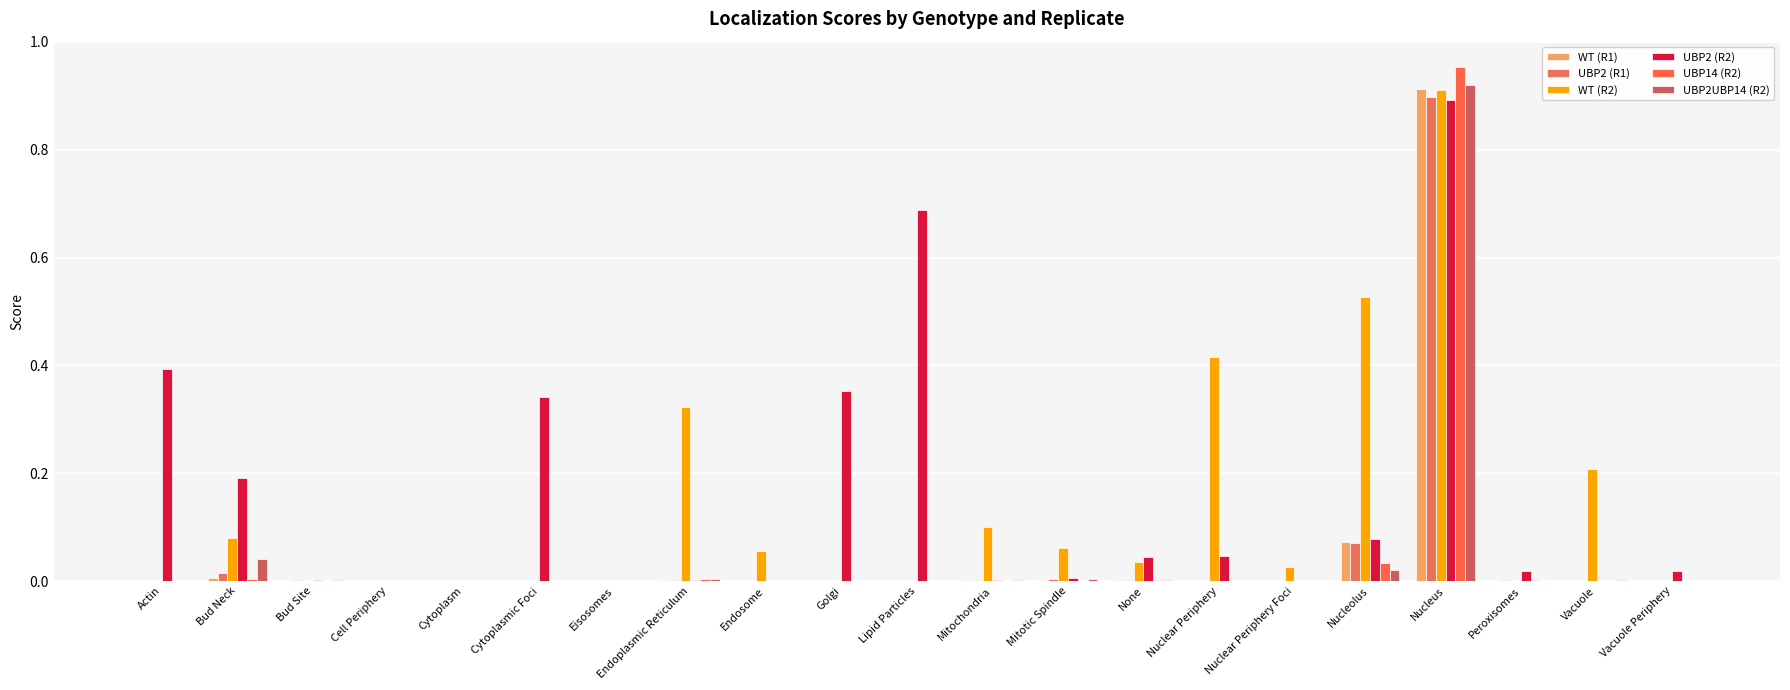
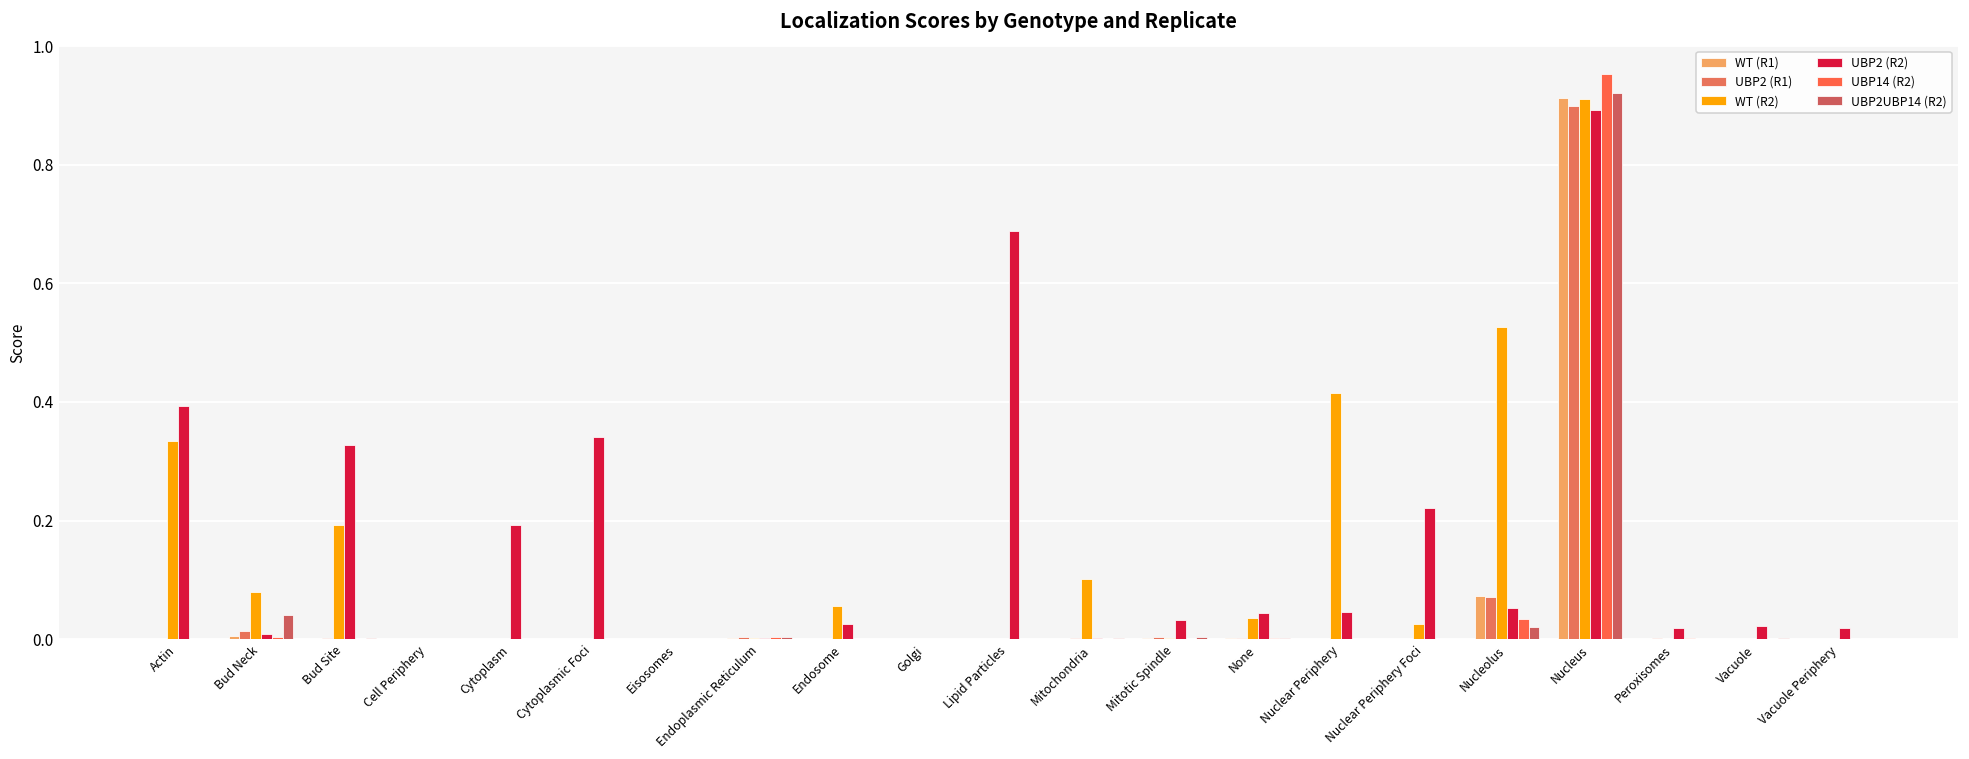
  {
    "WT (R2)": {
-     "Actin": 0.00,
+     "Actin": 0.33,
      "Bud Neck": 0.08,
-     "Bud Site": 0.00,
-     "Endoplasmic Reticulum": 0.32,
+     "Bud Site": 0.19,
+     "Endoplasmic Reticulum": 0.00,
      "Endosome": 0.06,
      "Mitochondria": 0.10,
-     "Mitotic Spindle": 0.06,
+     "Mitotic Spindle": 0.00,
      "None": 0.04,
      "Nuclear Periphery": 0.41,
      "Nuclear Periphery Foci": 0.03,
      "Nucleolus": 0.53,
      "Nucleus": 0.91,
-     "Vacuole": 0.21
+     "Vacuole": 0.00
    },
    "UBP2 (R2)": {
      "Actin": 0.39,
-     "Bud Neck": 0.19,
-     "Bud Site": 0.00,
-     "Cytoplasm": 0.00,
+     "Bud Neck": 0.01,
+     "Bud Site": 0.33,
+     "Cytoplasm": 0.19,
      "Cytoplasmic Foci": 0.34,
-     "Endosome": 0.00,
-     "Golgi": 0.35,
+     "Endosome": 0.03,
+     "Golgi": 0.00,
      "Lipid Particles": 0.69,
-     "Mitotic Spindle": 0.01,
+     "Mitotic Spindle": 0.03,
      "None": 0.04,
      "Nuclear Periphery": 0.05,
-     "Nuclear Periphery Foci": 0.00,
-     "Nucleolus": 0.08,
+     "Nuclear Periphery Foci": 0.22,
+     "Nucleolus": 0.05,
      "Nucleus": 0.89,
      "Peroxisomes": 0.02,
-     "Vacuole": 0.00,
+     "Vacuole": 0.02,
      "Vacuole Periphery": 0.02
    }
  }
